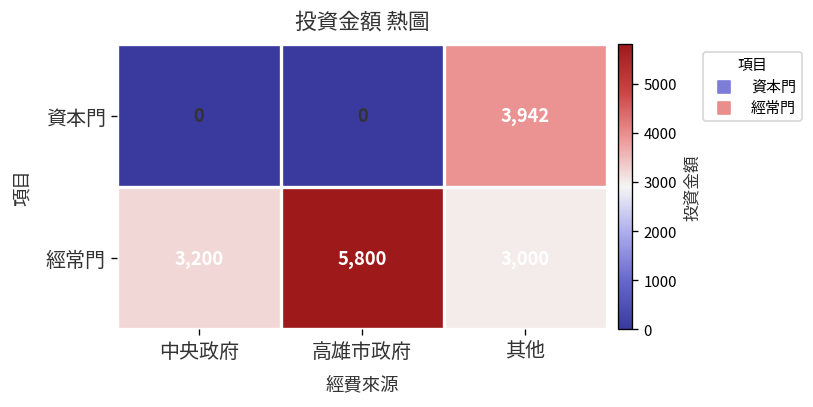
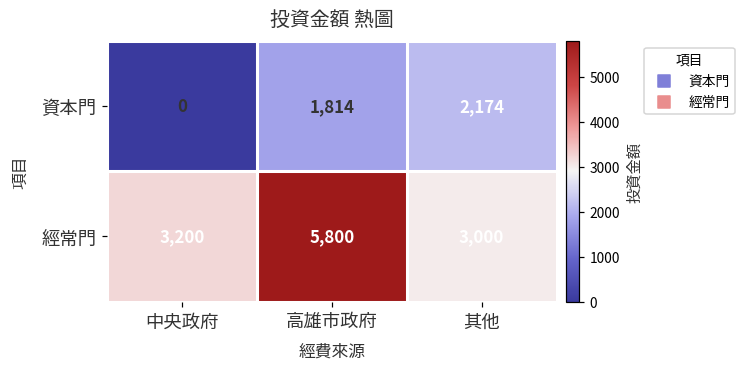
  {
    "資本門": {
      "中央政府": "0",
-     "高雄市政府": "0",
-     "其他": "3,942"
+     "高雄市政府": "1,814",
+     "其他": "2,174"
    },
    "經常門": {
      "高雄市政府": "5,800"
    }
  }
